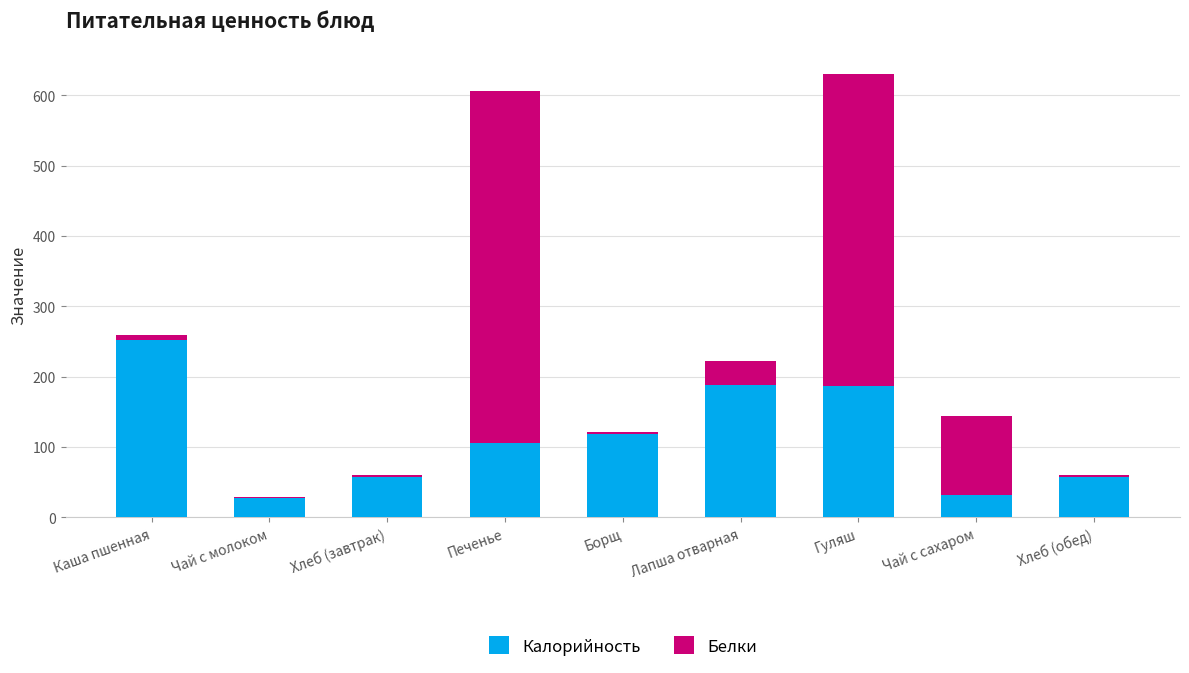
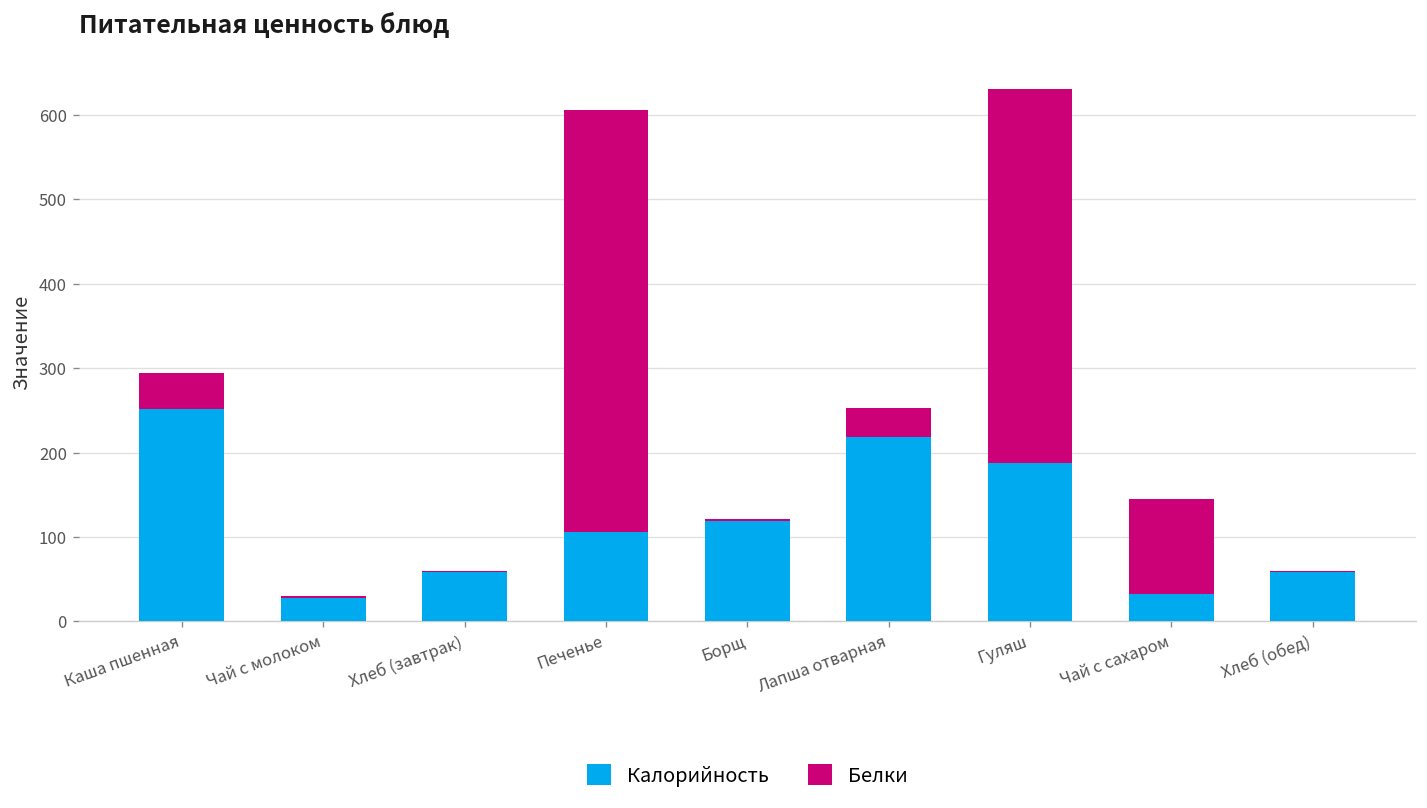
  {
    "Калорийность": {
      "Каша пшенная": 250,
      "Чай с молоком": 30,
      "Хлеб (завтрак)": 60,
      "Печенье": 110,
      "Борщ": 120,
-     "Лапша отварная": 190,
+     "Лапша отварная": 220,
      "Гуляш": 190,
      "Чай с сахаром": 30,
      "Хлеб (обед)": 60
    },
    "Белки": {
-     "Каша пшенная": 10,
+     "Каша пшенная": 40,
      "Печенье": 500,
      "Лапша отварная": 30,
      "Гуляш": 440,
      "Чай с сахаром": 110
    }
  }
